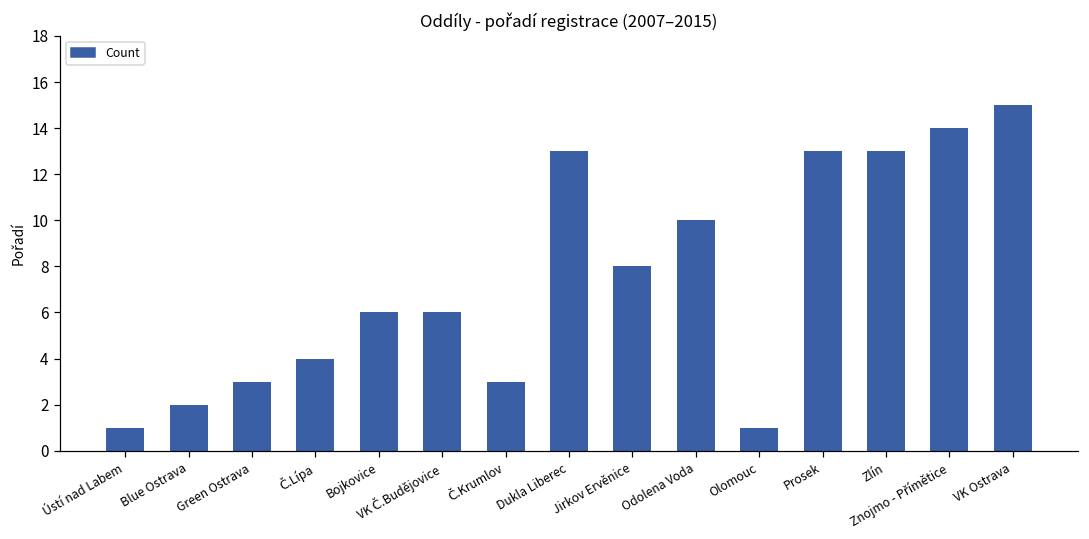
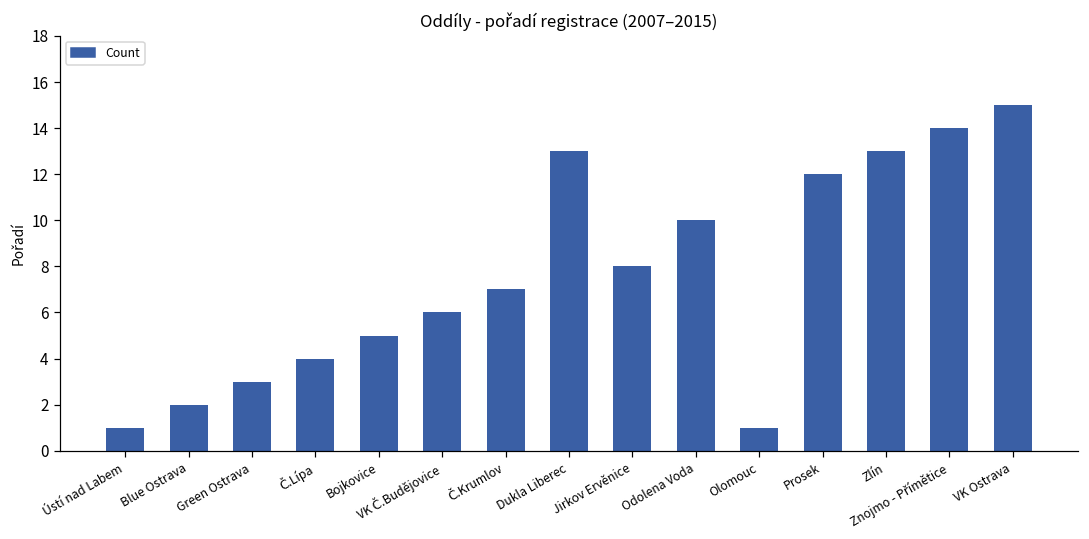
  {
    "Ústí nad Labem": 1,
    "Blue Ostrava": 2,
    "Green Ostrava": 3,
    "Č.Lípa": 4,
-   "Bojkovice": 6,
+   "Bojkovice": 5,
    "VK Č.Budějovice": 6,
-   "Č.Krumlov": 3,
+   "Č.Krumlov": 7,
    "Dukla Liberec": 13,
    "Jirkov Ervěnice": 8,
    "Odolena Voda": 10,
    "Olomouc": 1,
-   "Prosek": 13,
+   "Prosek": 12,
    "Zlín": 13,
    "Znojmo - Přímětice": 14,
    "VK Ostrava": 15
  }
